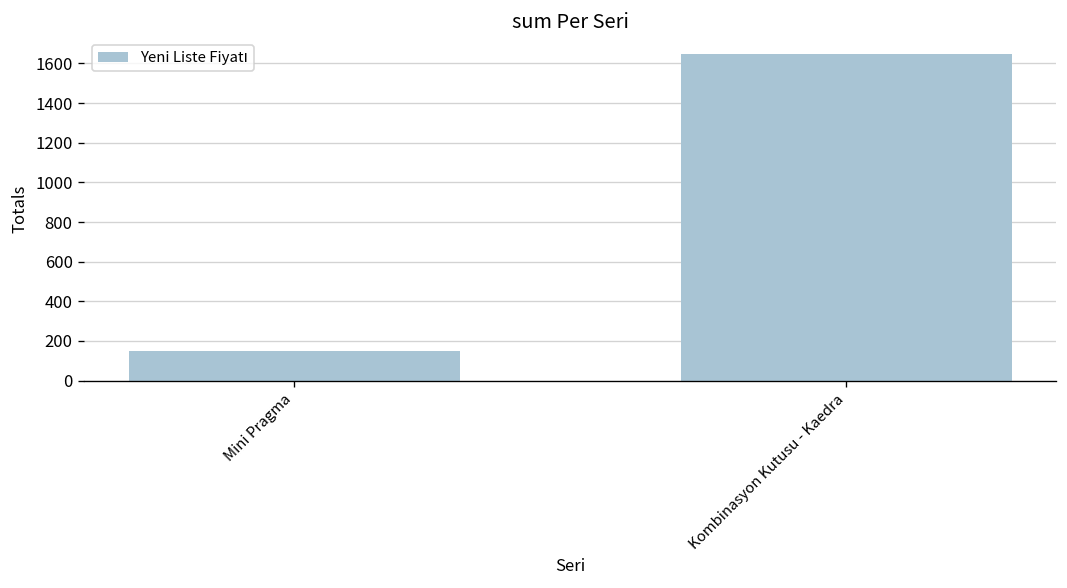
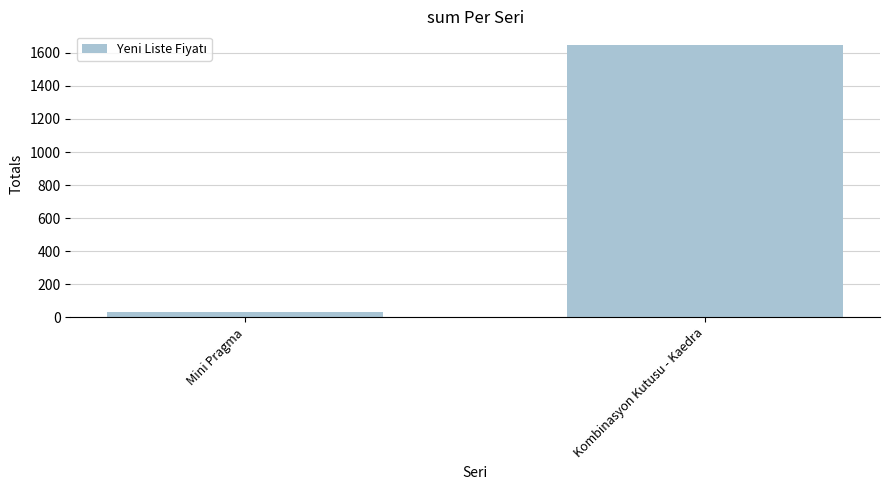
  {
-   "Mini Pragma": 150,
+   "Mini Pragma": 30,
    "Kombinasyon Kutusu - Kaedra": 1650
  }
